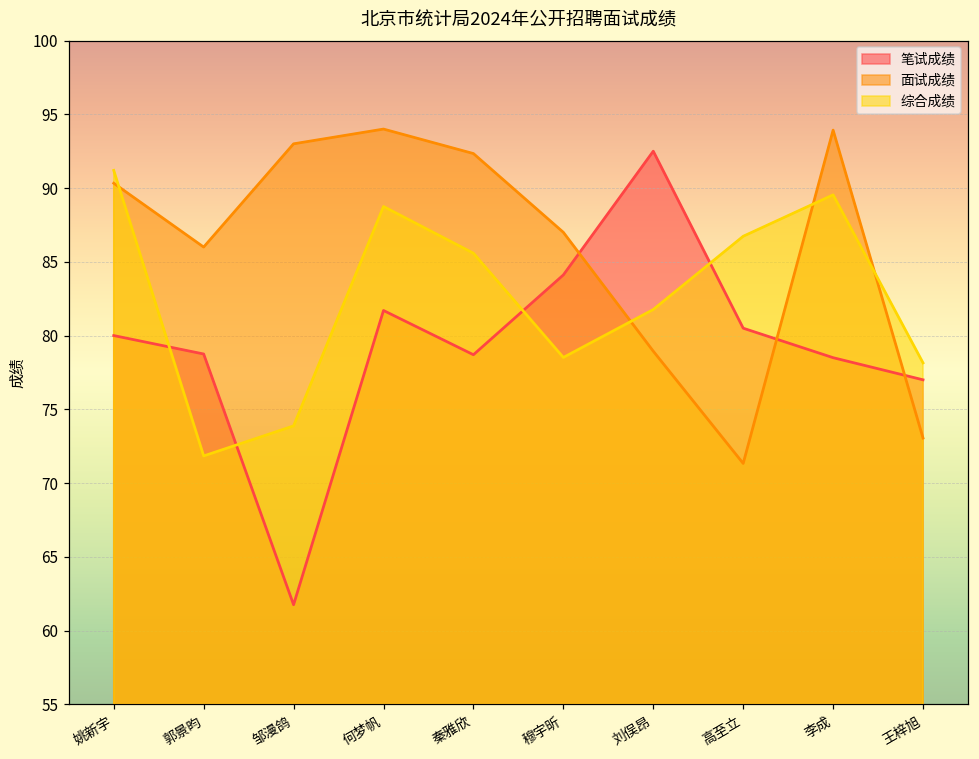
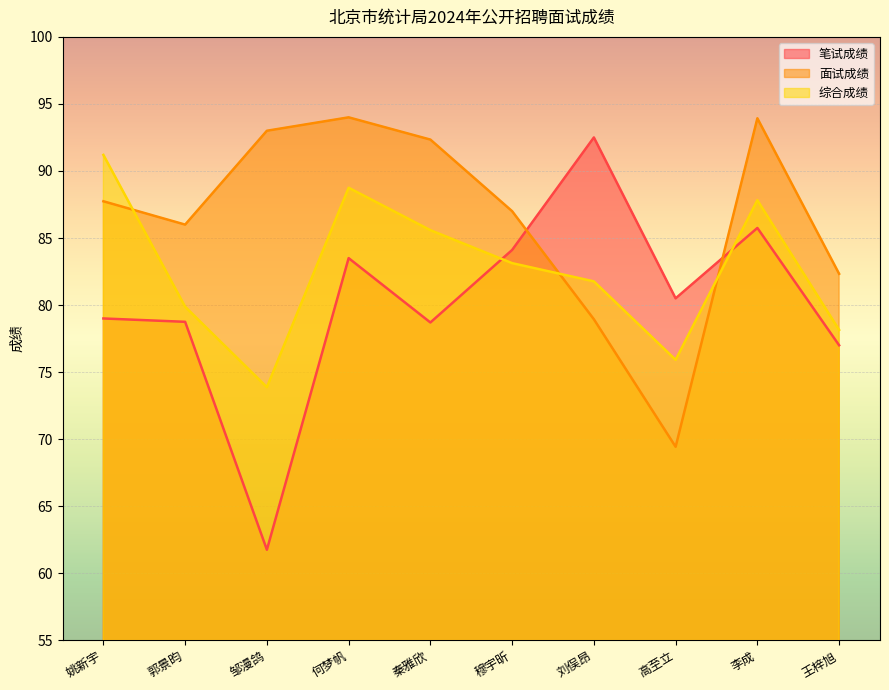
  {
    "笔试成绩": {
-     "姚新宇": 80,
+     "姚新宇": 79,
      "郭景昀": 78.8,
      "邹漫鸽": 61.8,
-     "何梦帆": 81.7,
+     "何梦帆": 83.5,
      "秦雅欣": 78.7,
      "穆宇昕": 84.1,
      "刘俣昂": 92.5,
      "高至立": 80.5,
-     "李成": 78.5,
+     "李成": 85.8,
      "王梓旭": 77.0
    },
    "面试成绩": {
-     "姚新宇": 90.3,
+     "姚新宇": 87.7,
      "郭景昀": 86.0,
      "邹漫鸽": 93.0,
      "何梦帆": 94.0,
      "秦雅欣": 92.3,
      "穆宇昕": 87.0,
      "刘俣昂": 78.9,
-     "高至立": 71.3,
+     "高至立": 69.4,
      "李成": 93.9,
-     "王梓旭": 73.1
+     "王梓旭": 82.3
    },
    "综合成绩": {
      "姚新宇": 91.2,
-     "郭景昀": 71.8,
+     "郭景昀": 79.9,
      "邹漫鸽": 73.9,
      "何梦帆": 88.8,
      "秦雅欣": 85.6,
-     "穆宇昕": 78.5,
+     "穆宇昕": 83.1,
      "刘俣昂": 81.8,
-     "高至立": 86.7,
-     "李成": 89.5,
+     "高至立": 75.9,
+     "李成": 87.8,
      "王梓旭": 78.1
    }
  }
